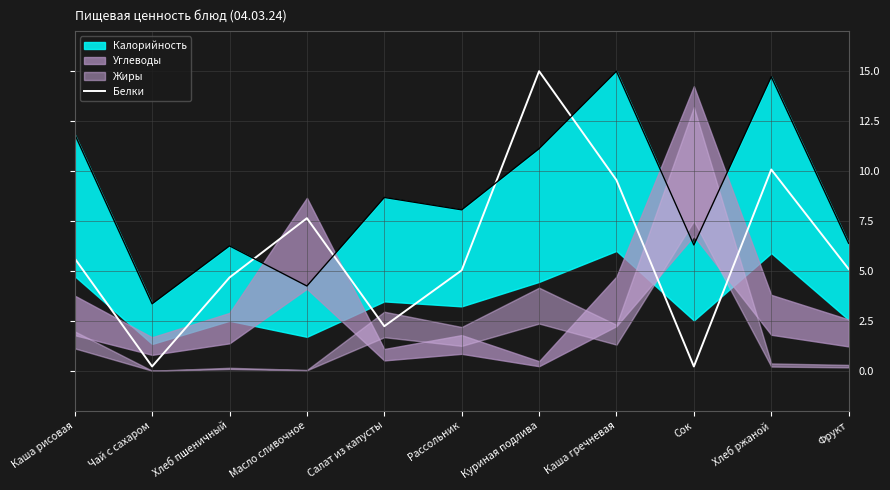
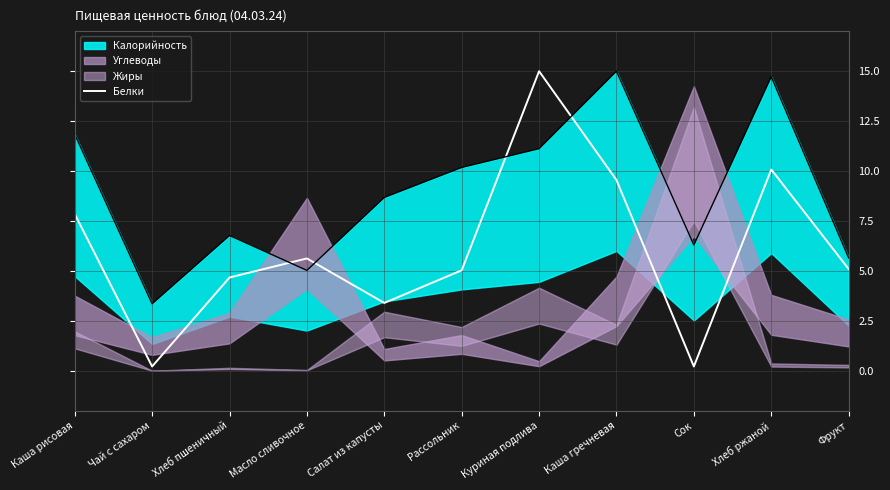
  {
    "Белки": {
-     "Каша рисовая": 5.6,
+     "Каша рисовая": 7.9,
      "Чай с сахаром": 0.2,
      "Хлеб пшеничный": 4.7,
-     "Масло сливочное": 7.6,
-     "Салат из капусты": 2.2,
+     "Масло сливочное": 5.6,
+     "Салат из капусты": 3.4,
      "Рассольник": 5.0,
      "Куриная подлива": 15.0,
      "Каша гречневая": 9.5,
      "Сок": 0.2,
      "Хлеб ржаной": 10.1,
      "Фрукт": 5.1
    },
    "Калорийность": {
      "Каша рисовая": 11.8,
      "Чай с сахаром": 3.4,
-     "Хлеб пшеничный": 6.3,
-     "Масло сливочное": 4.2,
+     "Хлеб пшеничный": 6.8,
+     "Масло сливочное": 5.0,
      "Салат из капусты": 8.7,
-     "Рассольник": 8.1,
+     "Рассольник": 10.2,
      "Куриная подлива": 11.1,
      "Каша гречневая": 15.0,
      "Сок": 6.3,
      "Хлеб ржаной": 14.7,
-     "Фрукт": 6.4
+     "Фрукт": 5.6
    }
  }
